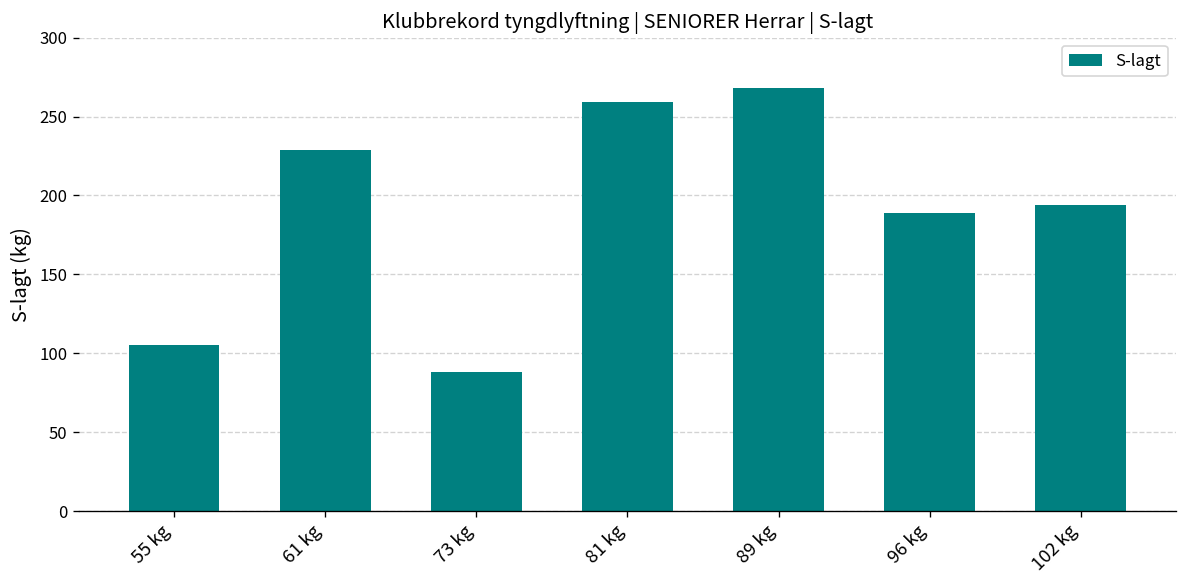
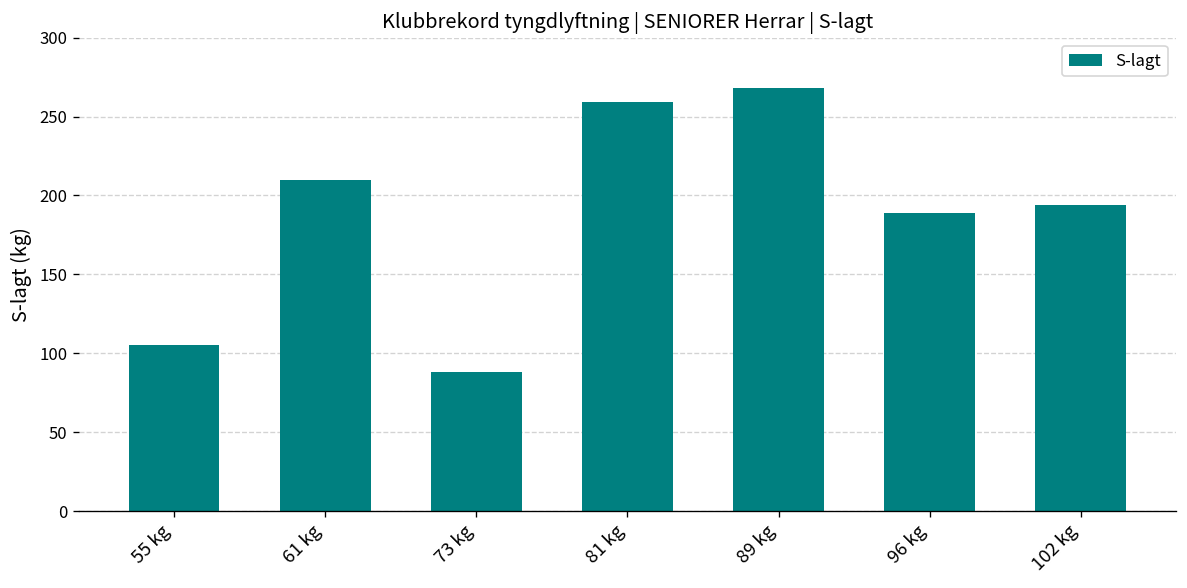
  {
    "55 kg": 105,
-   "61 kg": 229,
+   "61 kg": 210,
    "73 kg": 88,
    "81 kg": 259,
    "89 kg": 268,
    "96 kg": 189,
    "102 kg": 194
  }
